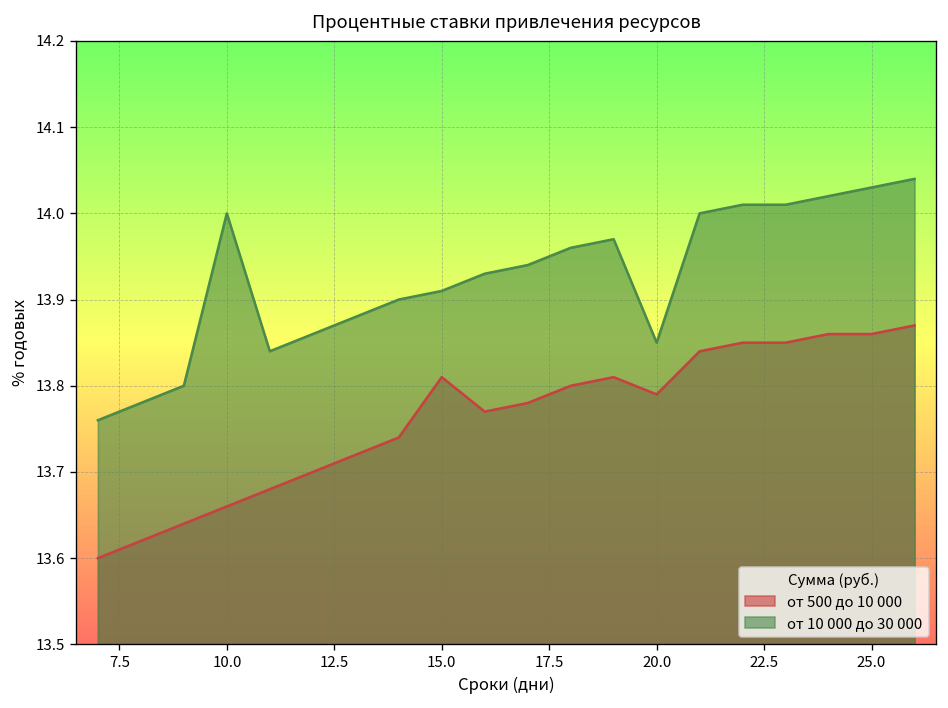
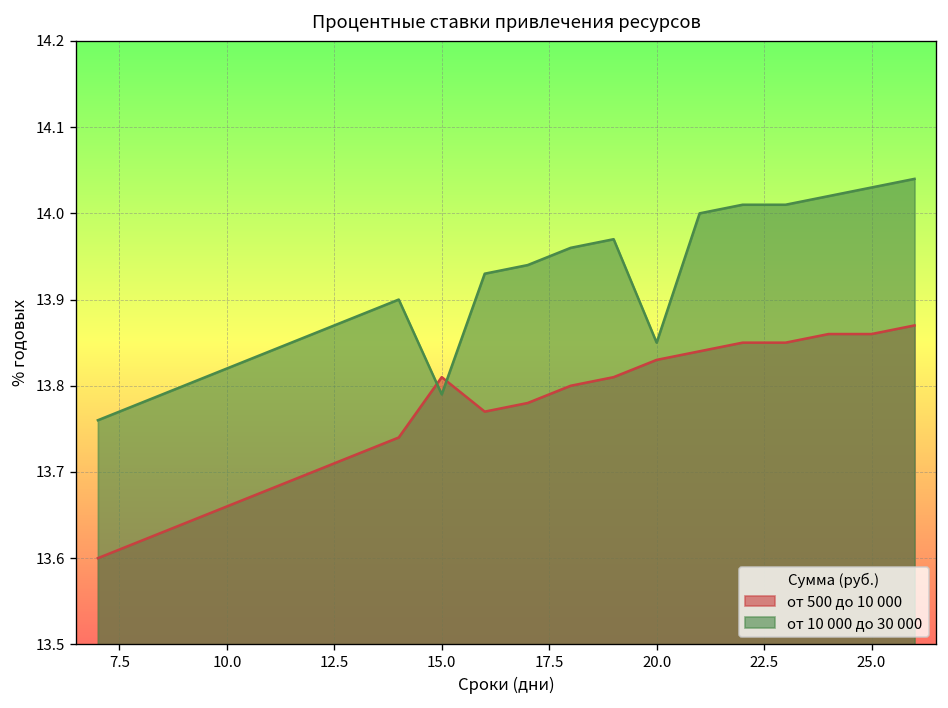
  {
    "от 500 до 10 000": {
      "10.0": 13.66,
      "15.0": 13.81,
-     "20.0": 13.79,
+     "20.0": 13.83,
      "25.0": 13.86
    },
    "от 10 000 до 30 000": {
-     "10.0": 14.00,
-     "15.0": 13.91,
+     "10.0": 13.82,
+     "15.0": 13.79,
      "20.0": 13.85,
      "25.0": 14.03
    }
  }
